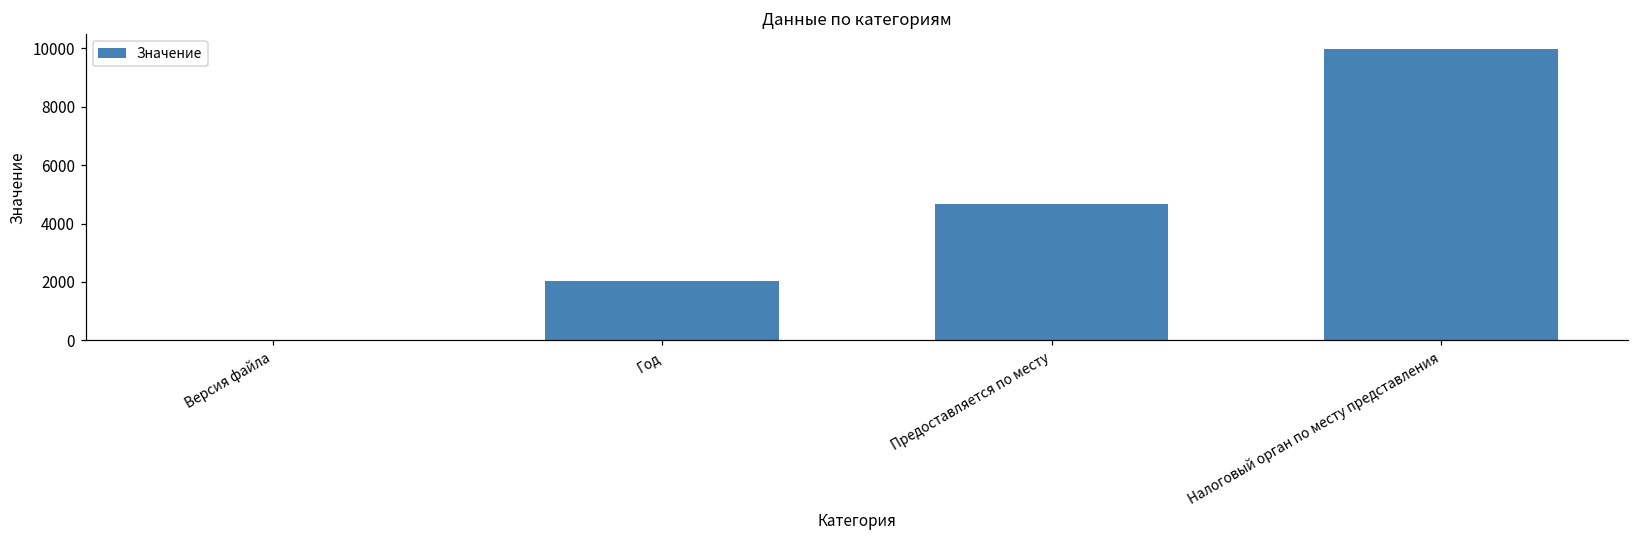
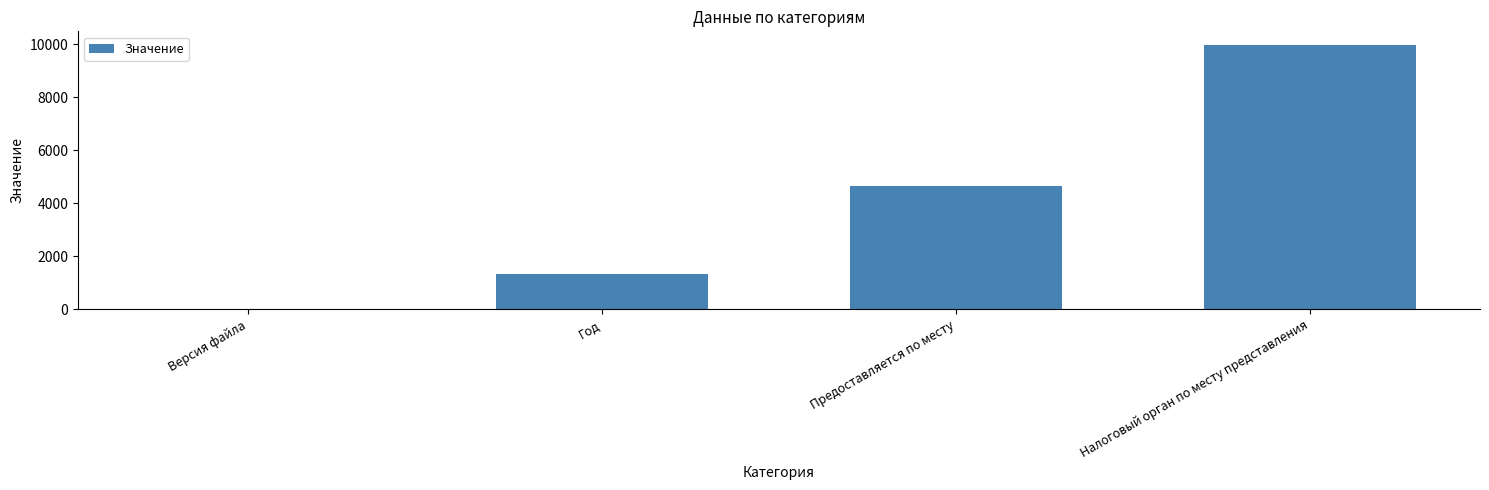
  {
-   "Год": 2000,
+   "Год": 1300,
    "Предоставляется по месту": 4700,
    "Налоговый орган по месту представления": 10000
  }
